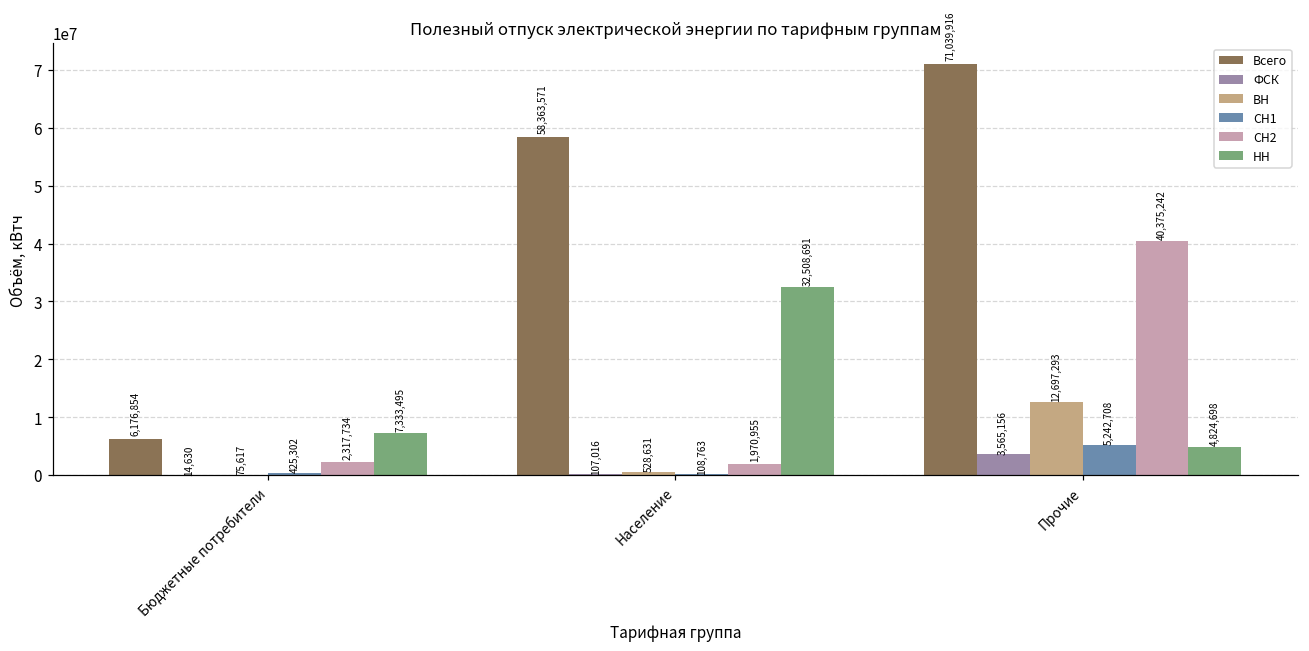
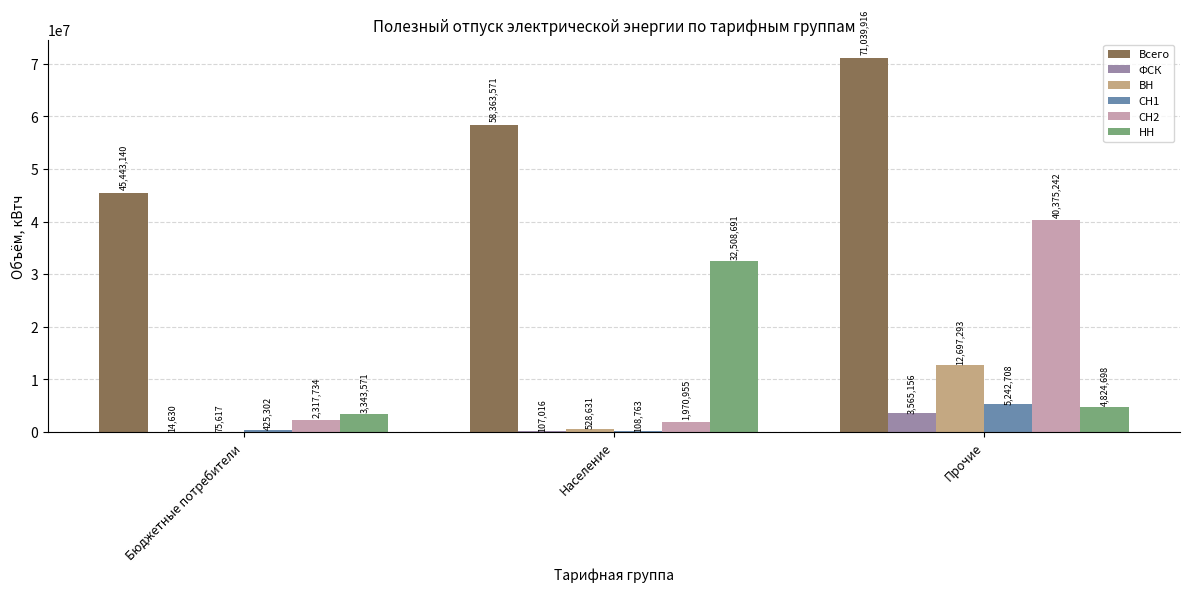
  {
    "Всего": {
-     "Бюджетные потребители": "6,176,854",
+     "Бюджетные потребители": "45,443,140",
      "Население": "58,363,571",
      "Прочие": "71,039,916"
    },
    "НН": {
-     "Бюджетные потребители": "7,333,495",
+     "Бюджетные потребители": "3,343,571",
      "Население": "32,508,691",
      "Прочие": "4,824,698"
    }
  }
